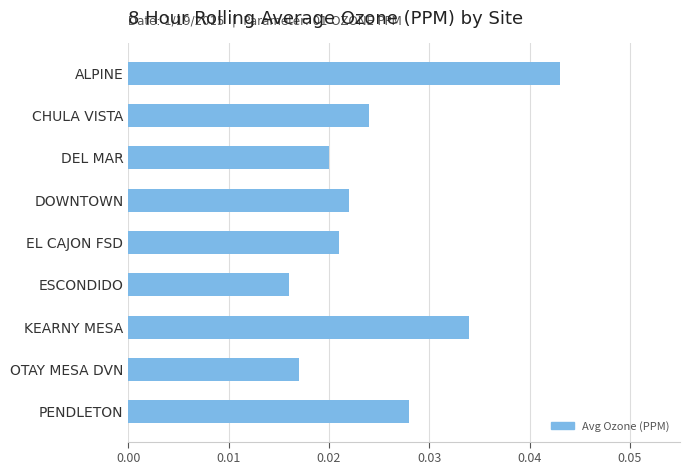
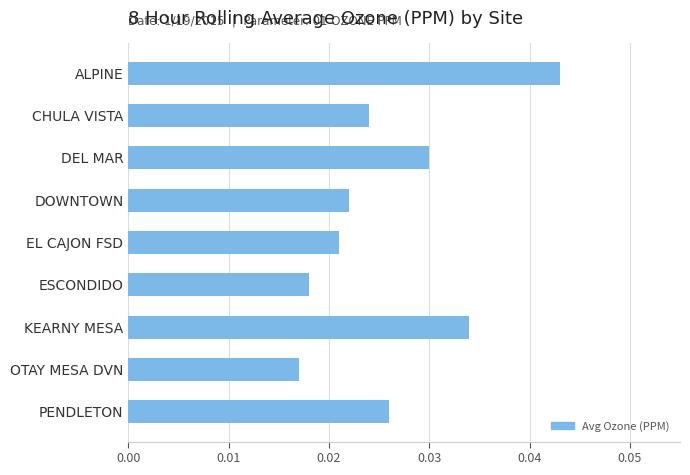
  {
    "ALPINE": 0.043,
    "CHULA VISTA": 0.024,
-   "DEL MAR": 0.02,
+   "DEL MAR": 0.03,
    "DOWNTOWN": 0.022,
    "EL CAJON FSD": 0.021,
-   "ESCONDIDO": 0.016,
+   "ESCONDIDO": 0.018,
    "KEARNY MESA": 0.034,
    "OTAY MESA DVN": 0.017,
-   "PENDLETON": 0.028
+   "PENDLETON": 0.026
  }
